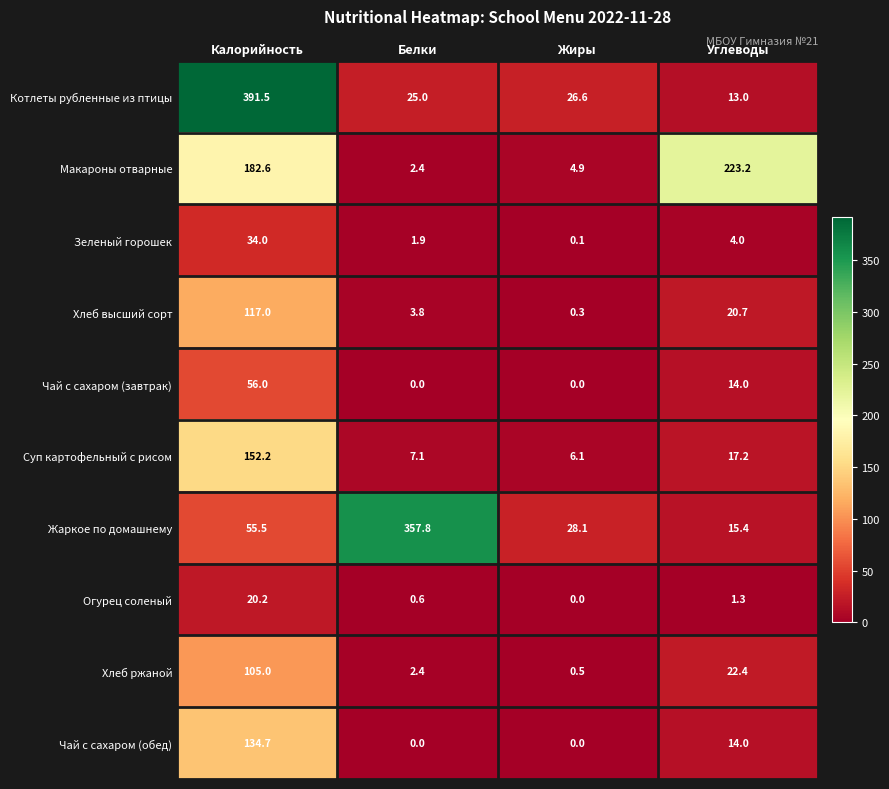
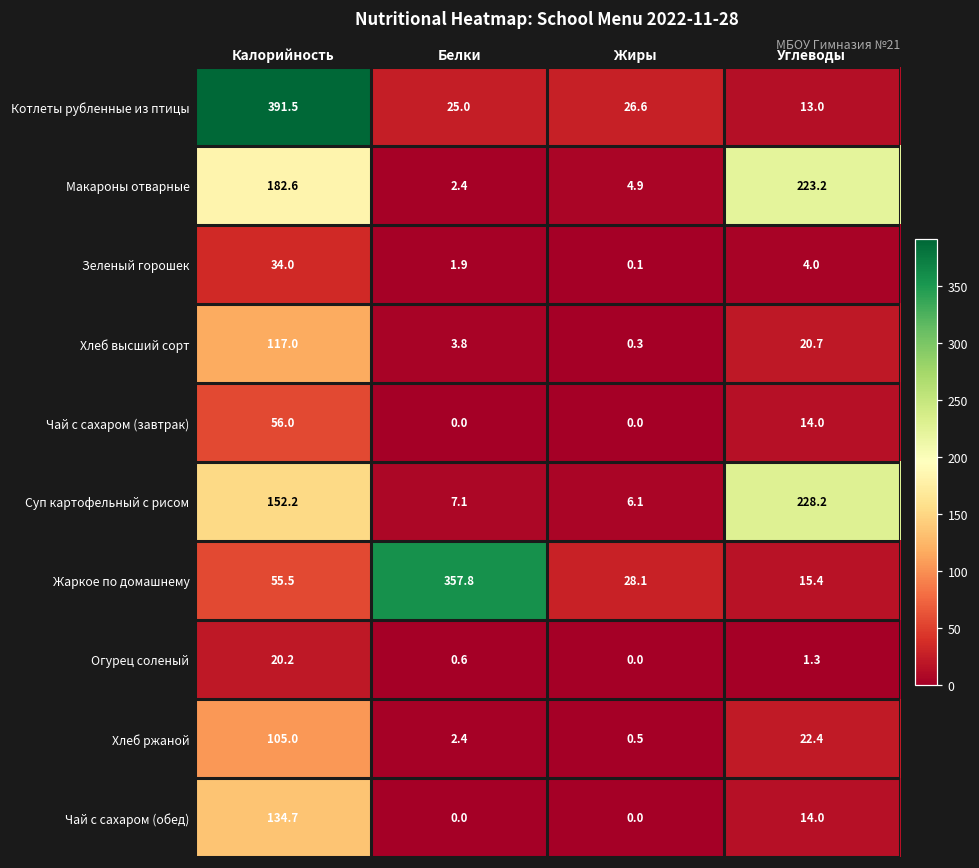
  {
    "Котлеты рубленные из птицы": {
      "Калорийность": 391.5,
      "Белки": 25.0,
      "Жиры": 26.6,
      "Углеводы": 13.0
    },
    "Макароны отварные": {
      "Калорийность": 182.6,
      "Белки": 2.4,
      "Жиры": 4.9,
      "Углеводы": 223.2
    },
    "Зеленый горошек": {
      "Калорийность": 34.0,
      "Белки": 1.9,
      "Жиры": 0.1,
      "Углеводы": 4.0
    },
    "Хлеб высший сорт": {
      "Калорийность": 117.0,
      "Белки": 3.8,
      "Жиры": 0.3,
      "Углеводы": 20.7
    },
    "Чай с сахаром (завтрак)": {
      "Калорийность": 56.0,
      "Белки": 0.0,
      "Жиры": 0.0,
      "Углеводы": 14.0
    },
    "Суп картофельный с рисом": {
      "Калорийность": 152.2,
      "Белки": 7.1,
      "Жиры": 6.1,
-     "Углеводы": 17.2
+     "Углеводы": 228.2
    },
    "Жаркое по домашнему": {
      "Калорийность": 55.5,
      "Белки": 357.8,
      "Жиры": 28.1,
      "Углеводы": 15.4
    },
    "Огурец соленый": {
      "Калорийность": 20.2,
      "Белки": 0.6,
      "Жиры": 0.0,
      "Углеводы": 1.3
    },
    "Хлеб ржаной": {
      "Калорийность": 105.0,
      "Белки": 2.4,
      "Жиры": 0.5,
      "Углеводы": 22.4
    },
    "Чай с сахаром (обед)": {
      "Калорийность": 134.7,
      "Белки": 0.0,
      "Жиры": 0.0,
      "Углеводы": 14.0
    }
  }
